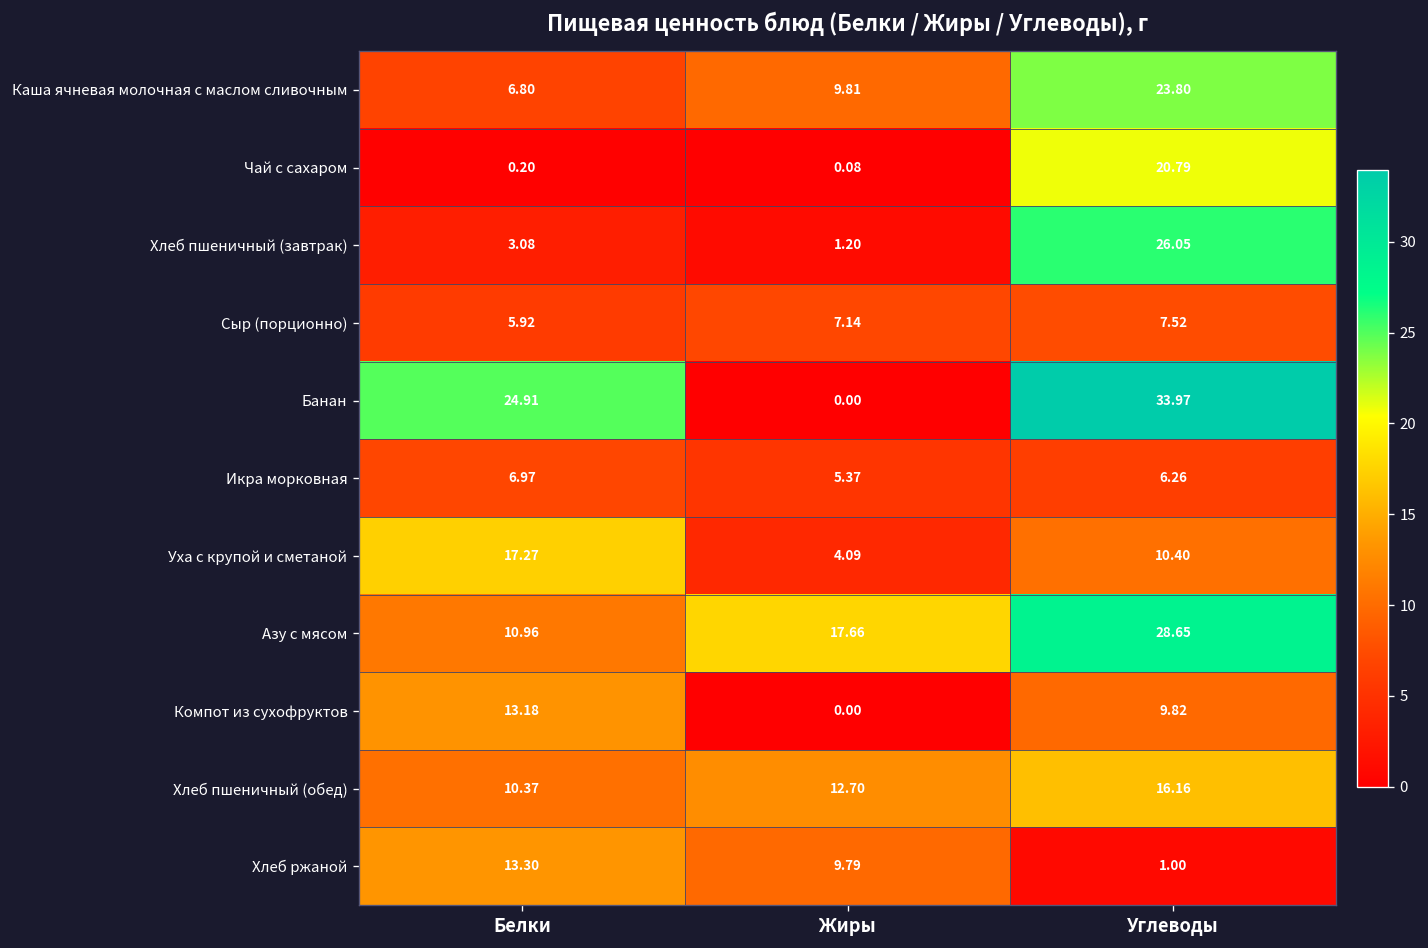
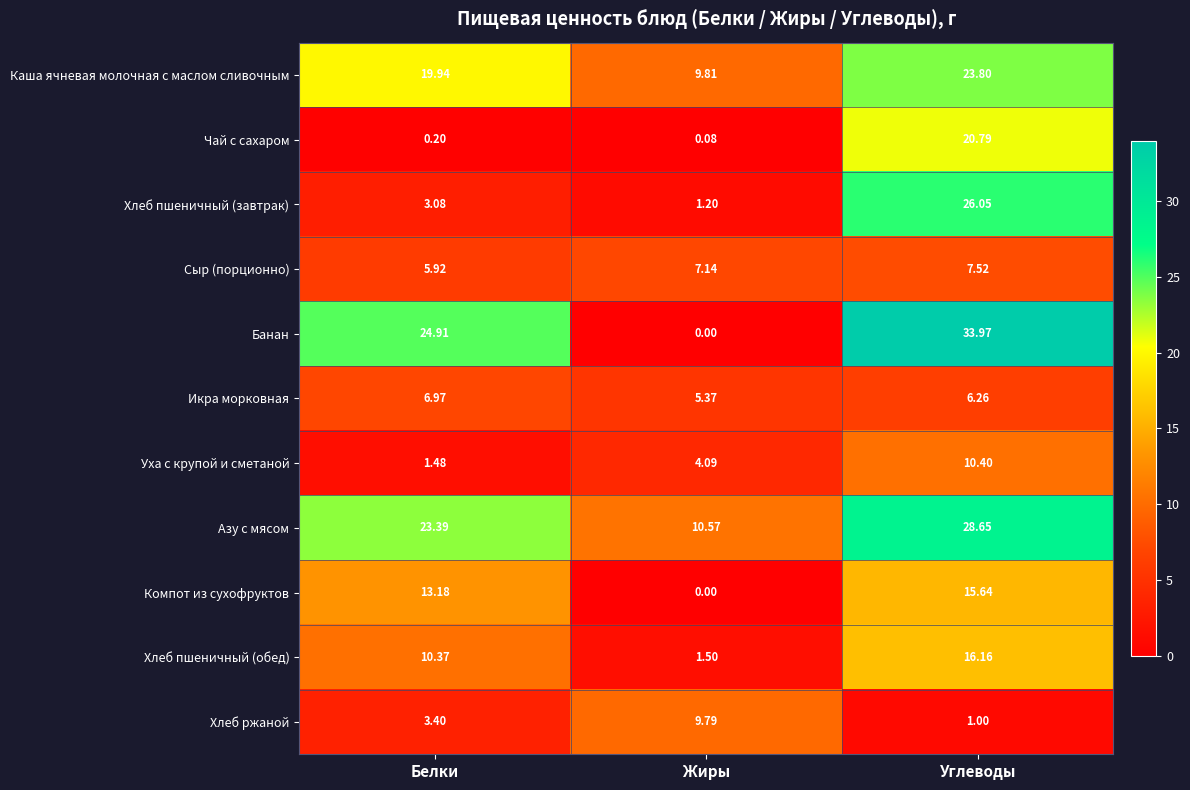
  {
    "Каша ячневая молочная с маслом сливочным": {
-     "Белки": 6.80,
+     "Белки": 19.94,
      "Жиры": 9.81,
      "Углеводы": 23.80
    },
    "Чай с сахаром": {
      "Белки": 0.20,
      "Жиры": 0.08,
      "Углеводы": 20.79
    },
    "Хлеб пшеничный (завтрак)": {
      "Белки": 3.08,
      "Жиры": 1.20,
      "Углеводы": 26.05
    },
    "Сыр (порционно)": {
      "Белки": 5.92,
      "Жиры": 7.14,
      "Углеводы": 7.52
    },
    "Банан": {
      "Белки": 24.91,
      "Жиры": 0.00,
      "Углеводы": 33.97
    },
    "Икра морковная": {
      "Белки": 6.97,
      "Жиры": 5.37,
      "Углеводы": 6.26
    },
    "Уха с крупой и сметаной": {
-     "Белки": 17.27,
+     "Белки": 1.48,
      "Жиры": 4.09,
      "Углеводы": 10.40
    },
    "Азу с мясом": {
-     "Белки": 10.96,
-     "Жиры": 17.66,
+     "Белки": 23.39,
+     "Жиры": 10.57,
      "Углеводы": 28.65
    },
    "Компот из сухофруктов": {
      "Белки": 13.18,
      "Жиры": 0.00,
-     "Углеводы": 9.82
+     "Углеводы": 15.64
    },
    "Хлеб пшеничный (обед)": {
      "Белки": 10.37,
-     "Жиры": 12.70,
+     "Жиры": 1.50,
      "Углеводы": 16.16
    },
    "Хлеб ржаной": {
-     "Белки": 13.30,
+     "Белки": 3.40,
      "Жиры": 9.79,
      "Углеводы": 1.00
    }
  }
